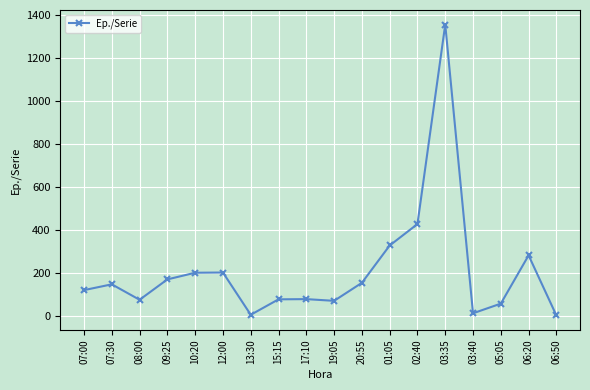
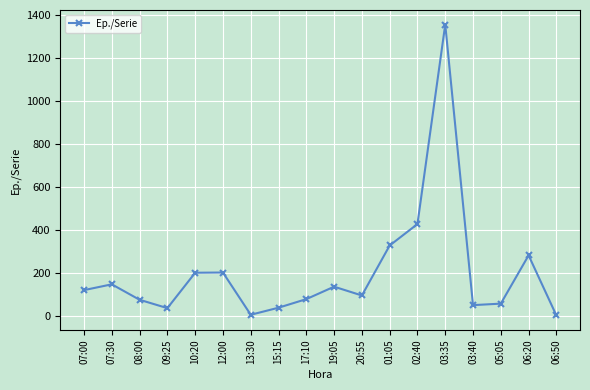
  {
    "07:00": 120,
    "07:30": 150,
    "08:00": 70,
-   "09:25": 170,
+   "09:25": 40,
    "10:20": 200,
    "12:00": 200,
    "13:30": 0,
-   "15:15": 80,
+   "15:15": 40,
    "17:10": 80,
-   "19:05": 70,
-   "20:55": 150,
+   "19:05": 140,
+   "20:55": 90,
    "01:05": 330,
    "02:40": 430,
    "03:35": 1360,
-   "03:40": 10,
+   "03:40": 50,
    "05:05": 60,
    "06:20": 280,
    "06:50": 0
  }
